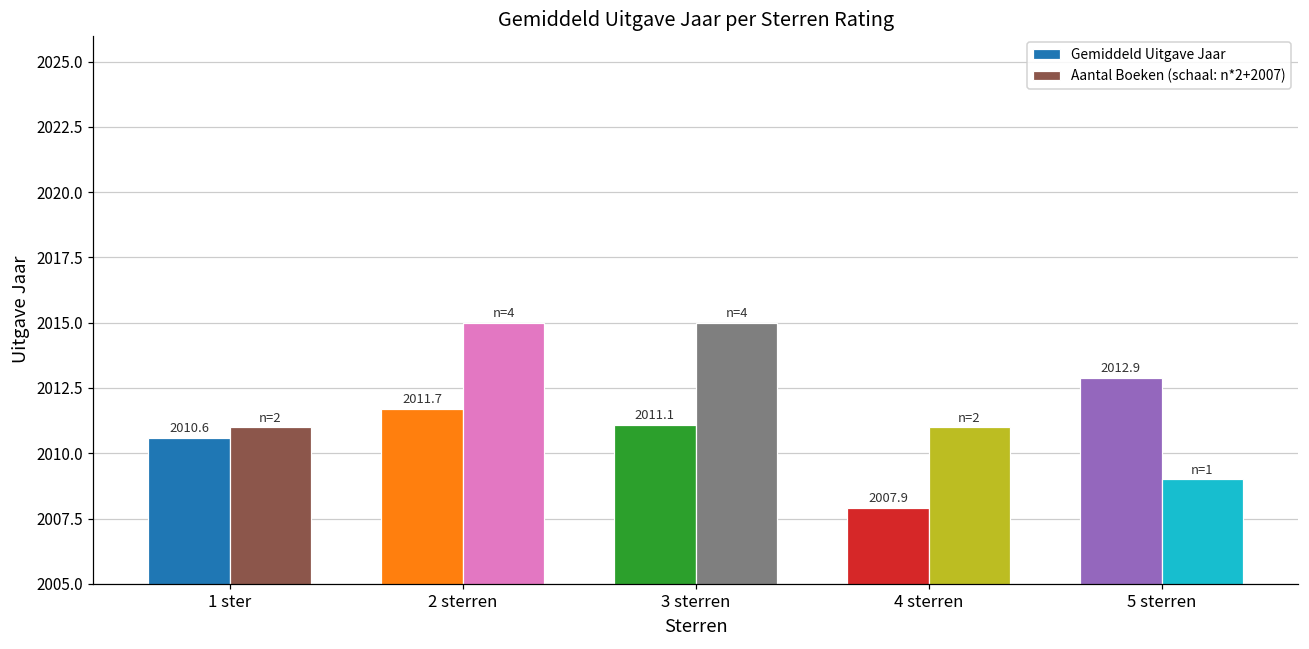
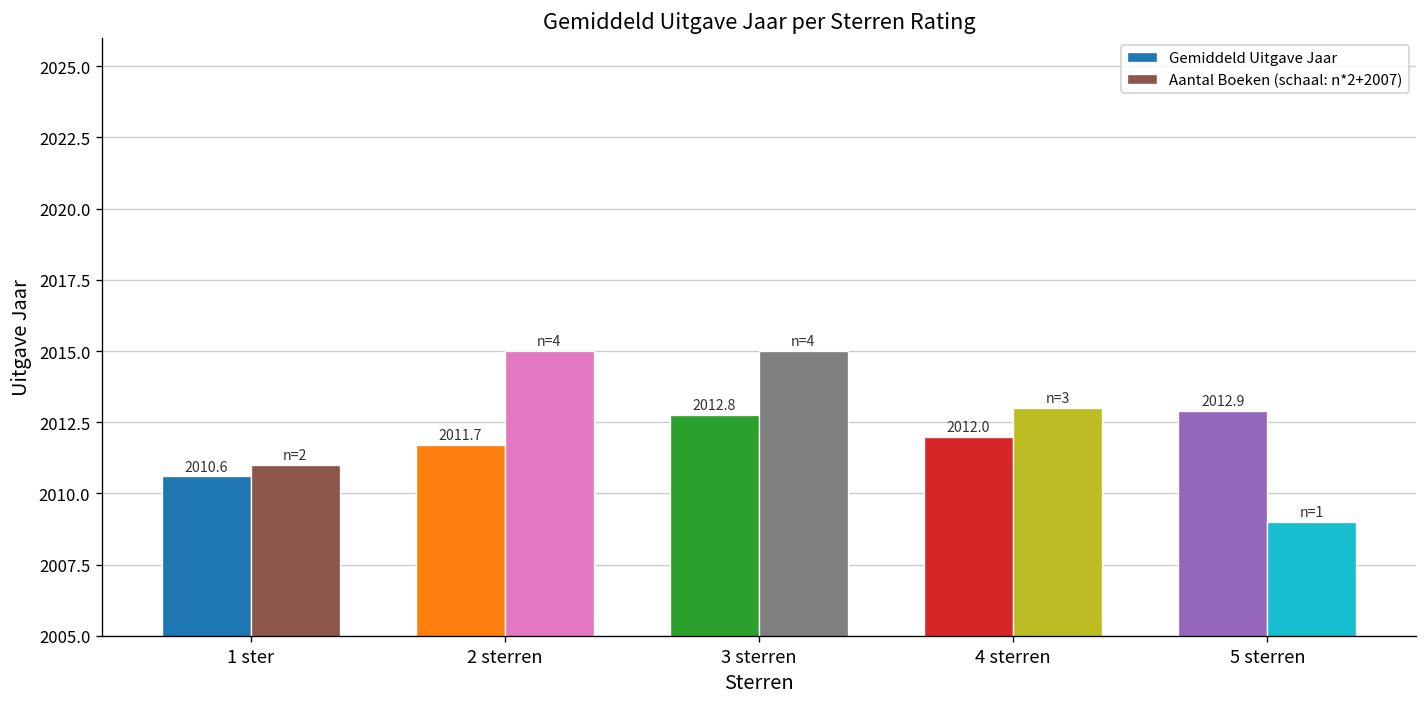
  {
    "Gemiddeld Uitgave Jaar": {
      "1 ster": 2010.6,
      "2 sterren": 2011.7,
-     "3 sterren": 2011.1,
-     "4 sterren": 2007.9,
+     "3 sterren": 2012.8,
+     "4 sterren": 2012.0,
      "5 sterren": 2012.9
    },
    "Aantal Boeken (schaal: n*2+2007)": {
-     "4 sterren": 2
+     "4 sterren": 3
    }
  }
